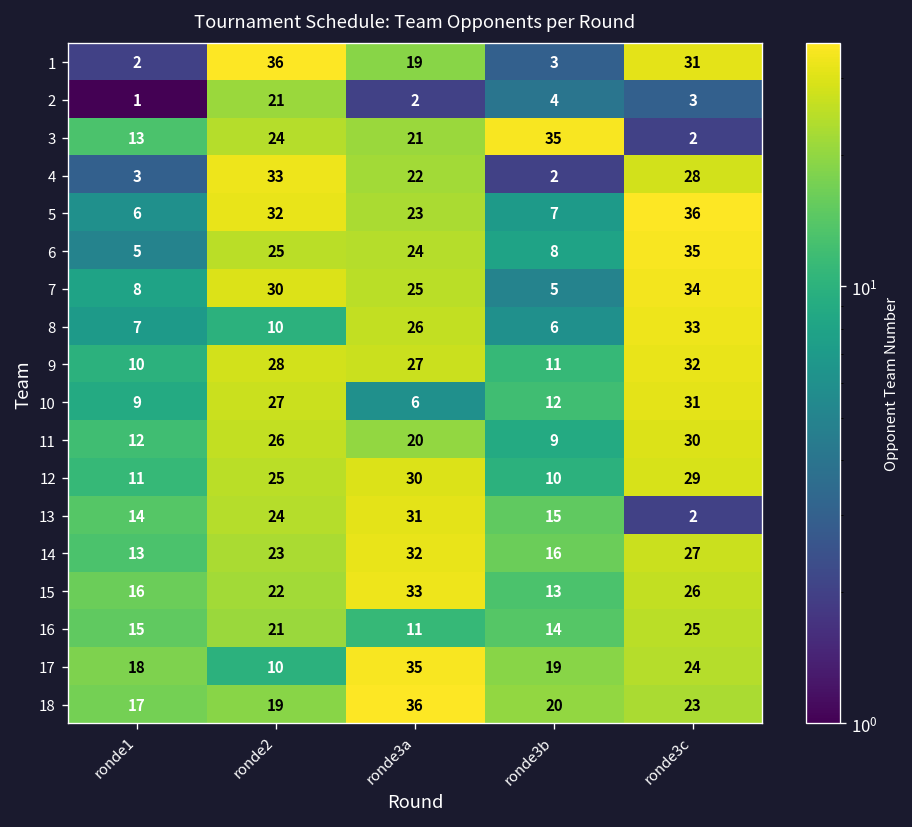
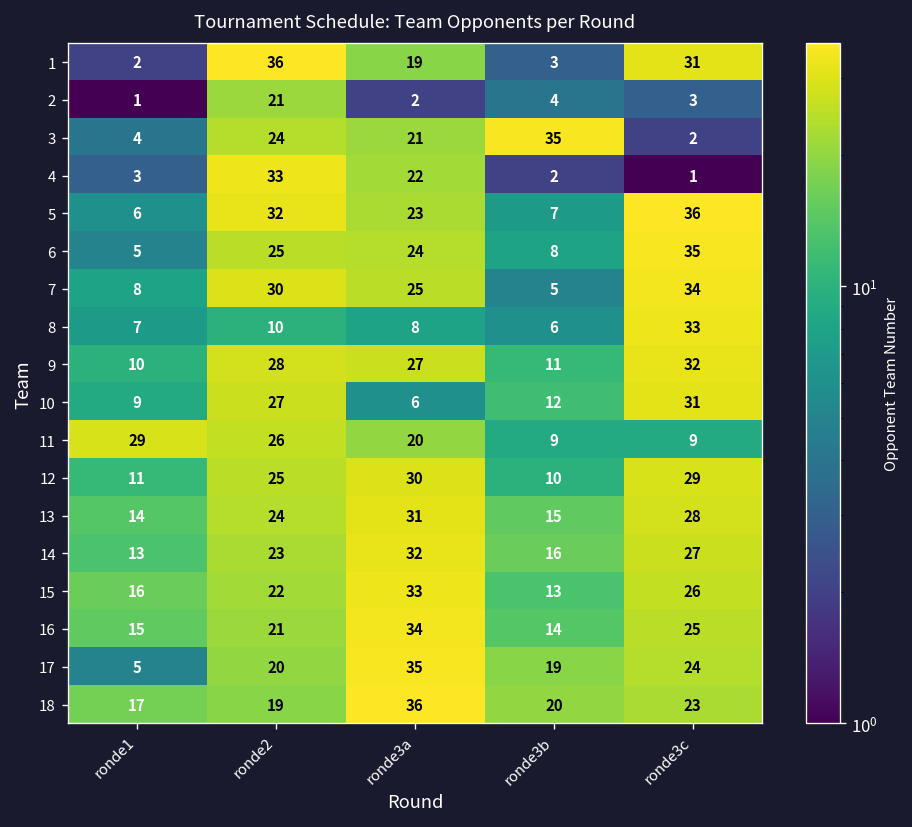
  {
    "1": {
      "ronde1": 2,
      "ronde2": 36,
      "ronde3a": 19,
      "ronde3b": 3,
      "ronde3c": 31
    },
    "2": {
      "ronde1": 1,
      "ronde2": 21,
      "ronde3a": 2,
      "ronde3b": 4,
      "ronde3c": 3
    },
    "3": {
-     "ronde1": 13,
+     "ronde1": 4,
      "ronde2": 24,
      "ronde3a": 21,
      "ronde3b": 35,
      "ronde3c": 2
    },
    "4": {
      "ronde1": 3,
      "ronde2": 33,
      "ronde3a": 22,
      "ronde3b": 2,
-     "ronde3c": 28
+     "ronde3c": 1
    },
    "5": {
      "ronde1": 6,
      "ronde2": 32,
      "ronde3a": 23,
      "ronde3b": 7,
      "ronde3c": 36
    },
    "6": {
      "ronde1": 5,
      "ronde2": 25,
      "ronde3a": 24,
      "ronde3b": 8,
      "ronde3c": 35
    },
    "7": {
      "ronde1": 8,
      "ronde2": 30,
      "ronde3a": 25,
      "ronde3b": 5,
      "ronde3c": 34
    },
    "8": {
      "ronde1": 7,
      "ronde2": 10,
-     "ronde3a": 26,
+     "ronde3a": 8,
      "ronde3b": 6,
      "ronde3c": 33
    },
    "9": {
      "ronde1": 10,
      "ronde2": 28,
      "ronde3a": 27,
      "ronde3b": 11,
      "ronde3c": 32
    },
    "10": {
      "ronde1": 9,
      "ronde2": 27,
      "ronde3a": 6,
      "ronde3b": 12,
      "ronde3c": 31
    },
    "11": {
-     "ronde1": 12,
+     "ronde1": 29,
      "ronde2": 26,
      "ronde3a": 20,
      "ronde3b": 9,
-     "ronde3c": 30
+     "ronde3c": 9
    },
    "12": {
      "ronde1": 11,
      "ronde2": 25,
      "ronde3a": 30,
      "ronde3b": 10,
      "ronde3c": 29
    },
    "13": {
      "ronde1": 14,
      "ronde2": 24,
      "ronde3a": 31,
      "ronde3b": 15,
-     "ronde3c": 2
+     "ronde3c": 28
    },
    "14": {
      "ronde1": 13,
      "ronde2": 23,
      "ronde3a": 32,
      "ronde3b": 16,
      "ronde3c": 27
    },
    "15": {
      "ronde1": 16,
      "ronde2": 22,
      "ronde3a": 33,
      "ronde3b": 13,
      "ronde3c": 26
    },
    "16": {
      "ronde1": 15,
      "ronde2": 21,
-     "ronde3a": 11,
+     "ronde3a": 34,
      "ronde3b": 14,
      "ronde3c": 25
    },
    "17": {
-     "ronde1": 18,
-     "ronde2": 10,
+     "ronde1": 5,
+     "ronde2": 20,
      "ronde3a": 35,
      "ronde3b": 19,
      "ronde3c": 24
    },
    "18": {
      "ronde1": 17,
      "ronde2": 19,
      "ronde3a": 36,
      "ronde3b": 20,
      "ronde3c": 23
    }
  }
